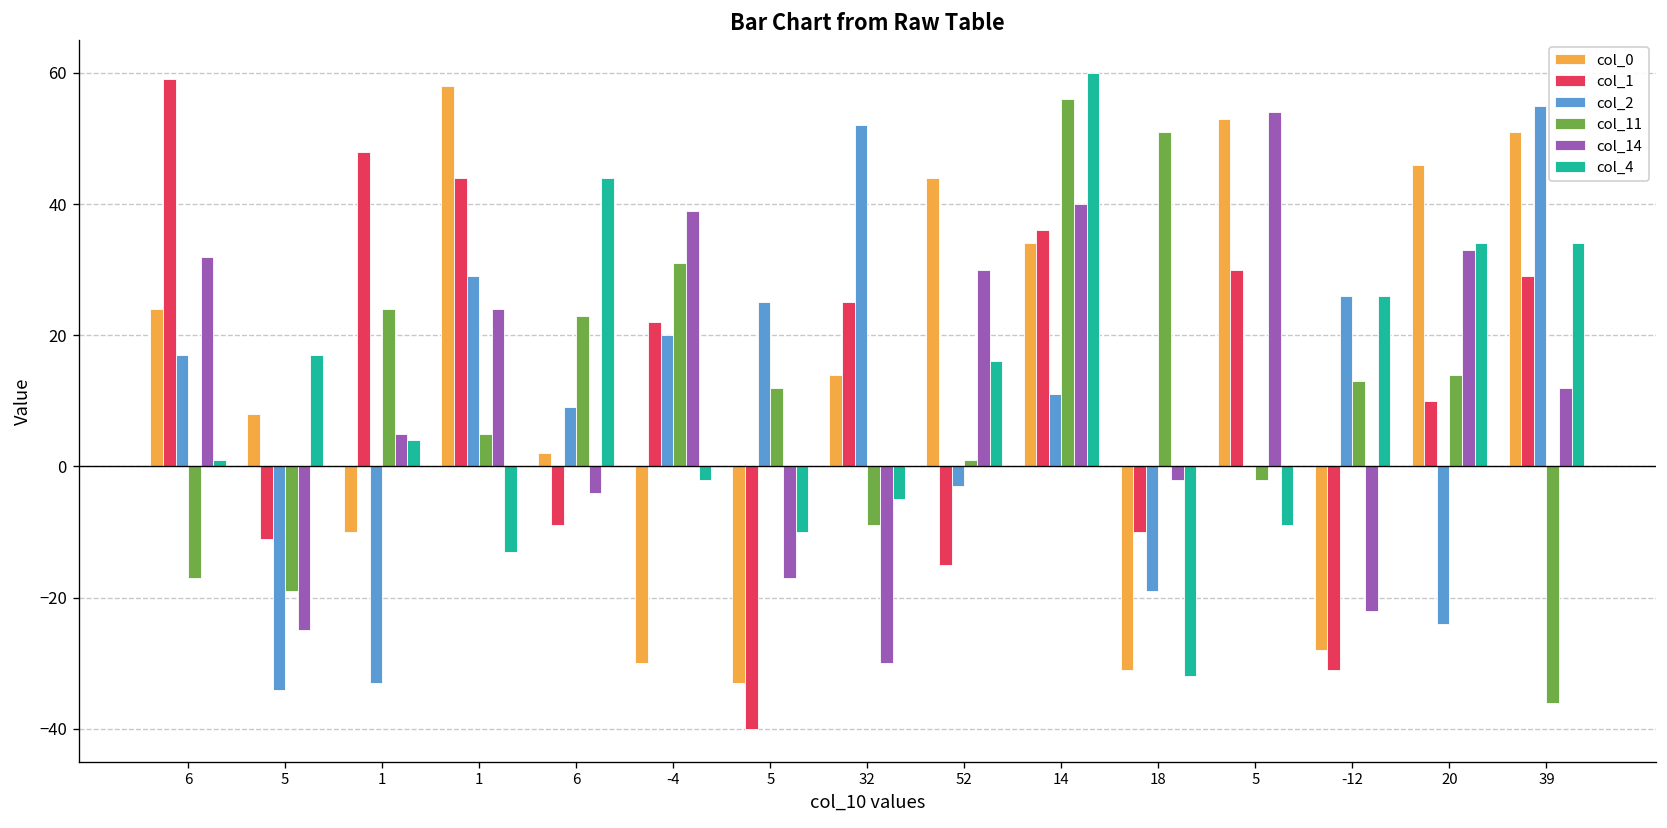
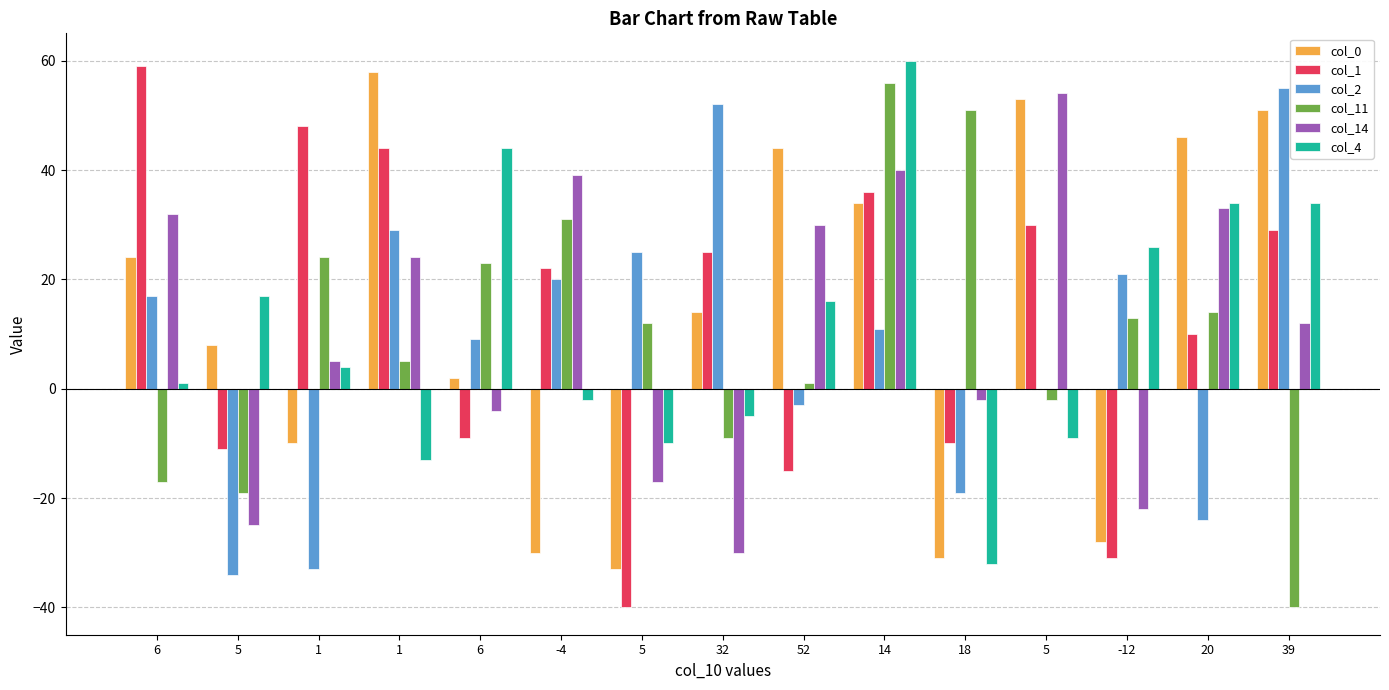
  {
    "col_0": {
      "-4": -30,
      "32": 14,
      "52": 44,
      "14": 34,
      "18": -31,
      "-12": -28,
      "20": 46,
      "39": 51
    },
    "col_1": {
      "-4": 22,
      "32": 25,
      "52": -15,
      "14": 36,
      "18": -10,
      "-12": -31,
      "20": 10,
      "39": 29
    },
    "col_2": {
      "-4": 20,
      "32": 52,
      "52": -3,
      "14": 11,
      "18": -19,
-     "-12": 26,
+     "-12": 21,
      "20": -24,
      "39": 55
    },
    "col_11": {
      "-4": 31,
      "32": -9,
      "52": 1,
      "14": 56,
      "18": 51,
      "-12": 13,
      "20": 14,
-     "39": -36
+     "39": -40
    },
    "col_14": {
      "-4": 39,
      "32": -30,
      "52": 30,
      "14": 40,
      "18": -2,
      "-12": -22,
      "20": 33,
      "39": 12
    },
    "col_4": {
      "-4": -2,
      "32": -5,
      "52": 16,
      "14": 60,
      "18": -32,
      "-12": 26,
      "20": 34,
      "39": 34
    }
  }
